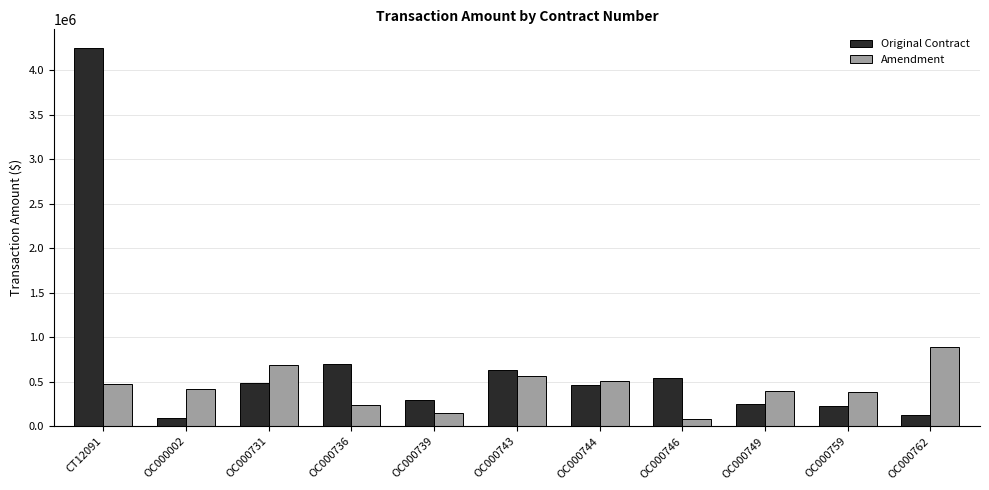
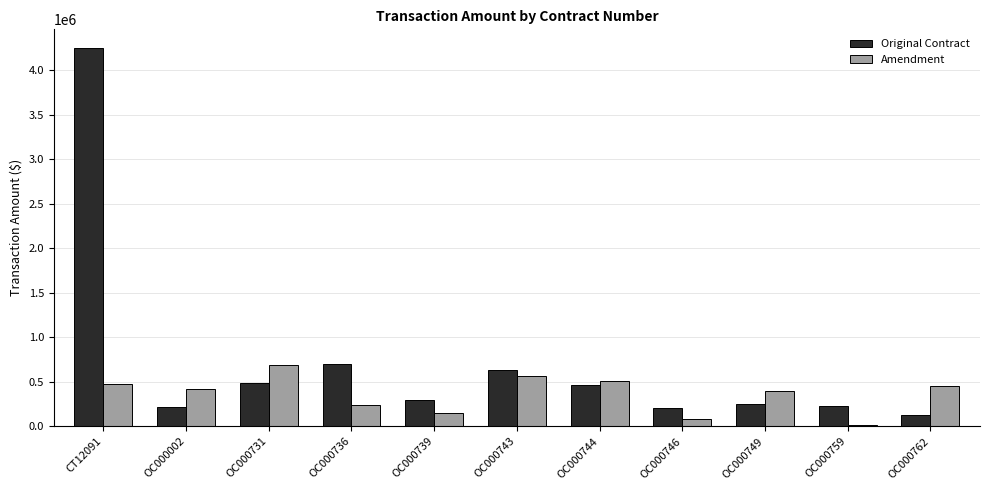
  {
    "Original Contract": {
      "CT12091": 4200000,
-     "OC000002": 100000,
+     "OC000002": 200000,
      "OC000731": 500000,
      "OC000736": 700000,
      "OC000739": 300000,
      "OC000743": 600000,
      "OC000744": 500000,
-     "OC000746": 500000,
+     "OC000746": 200000,
      "OC000749": 300000,
      "OC000759": 200000,
      "OC000762": 100000
    },
    "Amendment": {
      "CT12091": 500000,
      "OC000002": 400000,
      "OC000731": 700000,
      "OC000736": 200000,
      "OC000739": 200000,
      "OC000743": 600000,
      "OC000744": 500000,
      "OC000746": 100000,
      "OC000749": 400000,
-     "OC000759": 400000,
-     "OC000762": 900000
+     "OC000759": 0,
+     "OC000762": 500000
    }
  }
